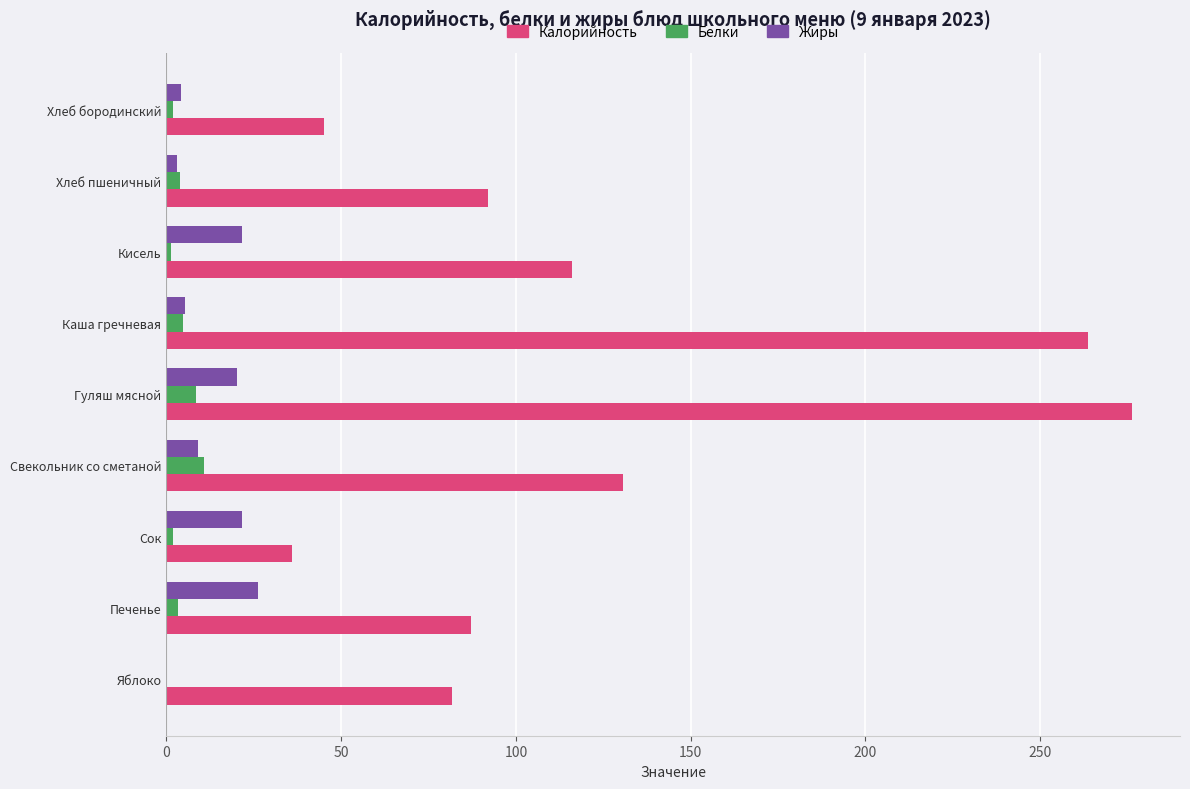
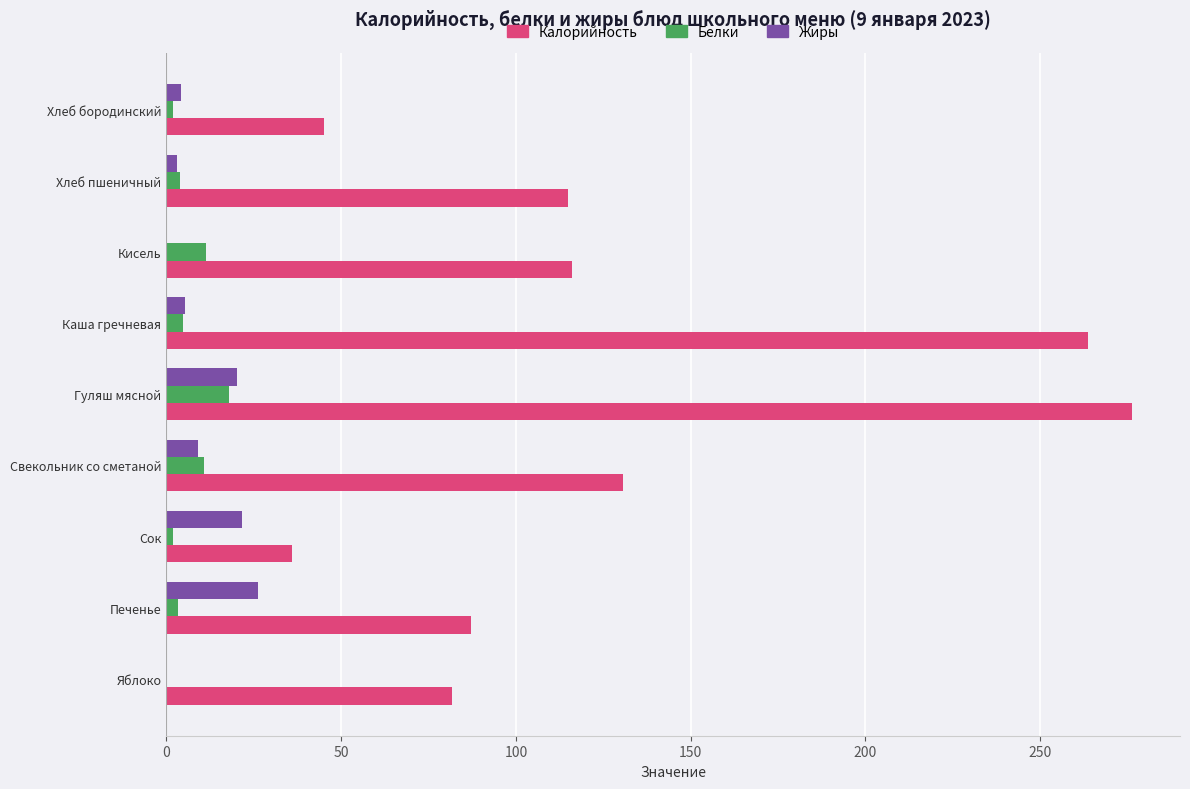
  {
    "Калорийность": {
      "Хлеб бородинский": 45,
-     "Хлеб пшеничный": 92,
+     "Хлеб пшеничный": 115,
      "Кисель": 116,
      "Каша гречневая": 264,
      "Гуляш мясной": 276,
      "Свекольник со сметаной": 131,
      "Сок": 36,
      "Печенье": 87,
      "Яблоко": 82
    },
    "Белки": {
      "Хлеб бородинский": 2,
      "Хлеб пшеничный": 4,
-     "Кисель": 1,
+     "Кисель": 11,
      "Каша гречневая": 5,
-     "Гуляш мясной": 9,
+     "Гуляш мясной": 18,
      "Свекольник со сметаной": 11,
      "Сок": 2,
      "Печенье": 3
    },
    "Жиры": {
      "Хлеб бородинский": 4,
      "Хлеб пшеничный": 3,
-     "Кисель": 22,
+     "Кисель": 0,
      "Каша гречневая": 5,
      "Гуляш мясной": 20,
      "Свекольник со сметаной": 9,
      "Сок": 22,
      "Печенье": 26
    }
  }
